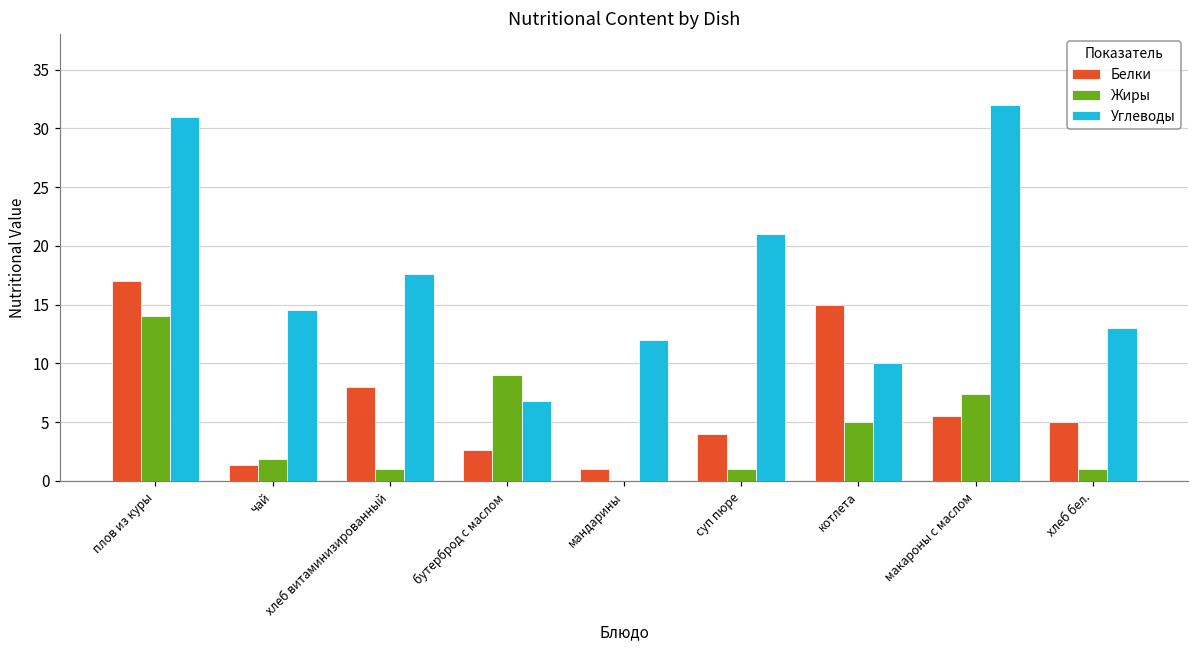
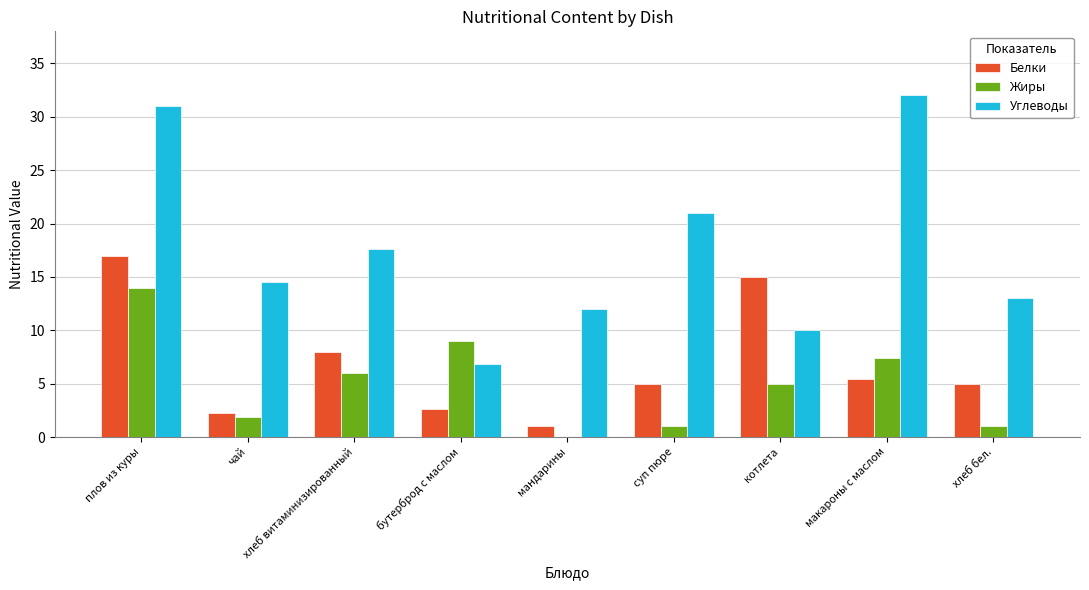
  {
    "Белки": {
      "плов из куры": 17.0,
-     "чай": 1.3,
+     "чай": 2.3,
      "хлеб витаминизированный": 7.9,
      "бутерброд с маслом": 2.6,
      "мандарины": 1.0,
-     "суп пюре": 4,
+     "суп пюре": 5,
      "котлета": 15.0,
      "макароны с маслом": 5.5,
      "хлеб бел.": 5.0
    },
    "Жиры": {
      "плов из куры": 14,
      "чай": 2,
-     "хлеб витаминизированный": 1,
+     "хлеб витаминизированный": 6,
      "бутерброд с маслом": 9,
      "мандарины": 0,
      "суп пюре": 1,
      "котлета": 5,
      "макароны с маслом": 7.4,
      "хлеб бел.": 1
    },
    "Углеводы": {
      "плов из куры": 31.0,
      "чай": 14.5,
      "хлеб витаминизированный": 17.6,
      "бутерброд с маслом": 6.8,
      "мандарины": 12.0,
      "суп пюре": 21.0,
      "котлета": 10.0,
      "макароны с маслом": 32.0,
      "хлеб бел.": 13.0
    }
  }
